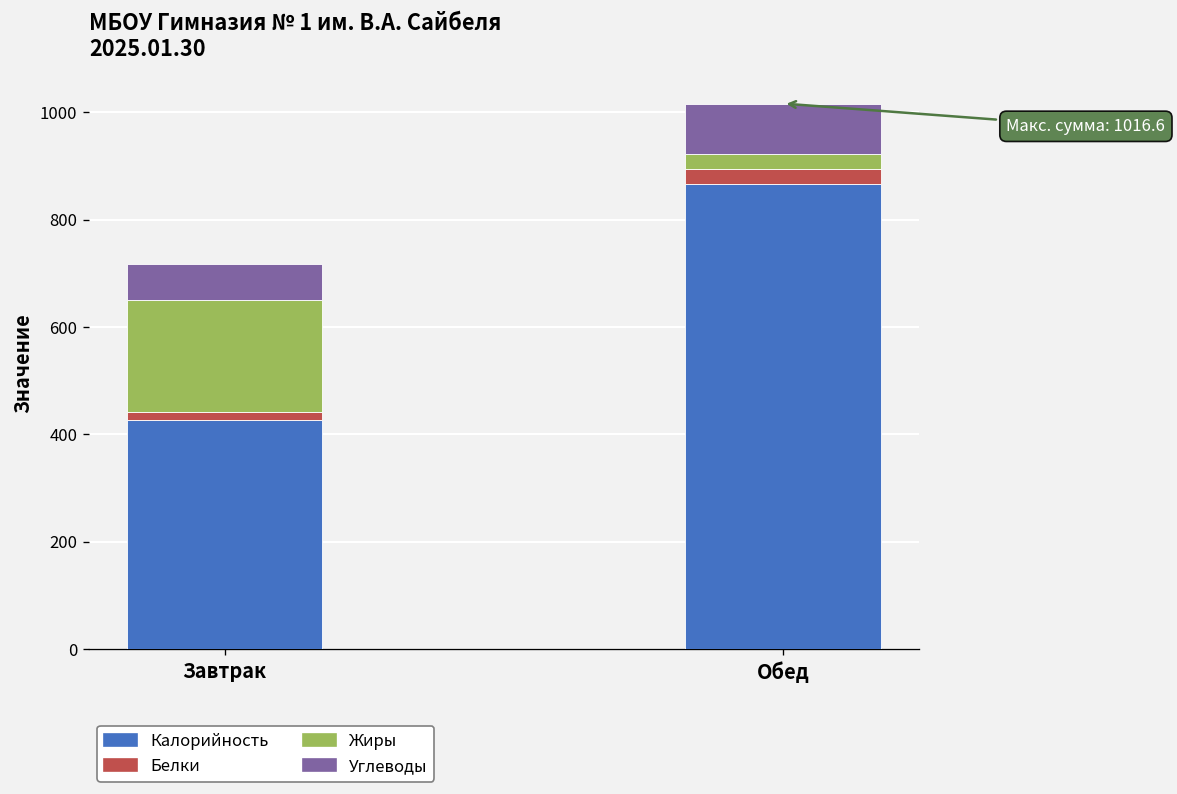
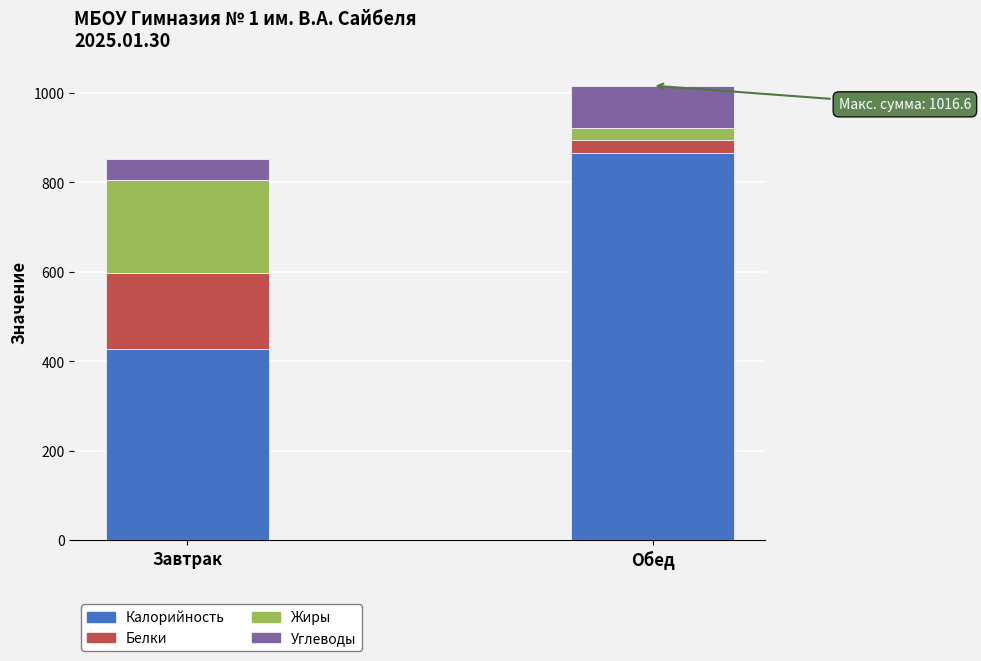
  {
    "Калорийность": {
      "Завтрак": 430,
      "Обед": 870
    },
    "Белки": {
-     "Завтрак": 20,
+     "Завтрак": 170,
      "Обед": 30
    },
    "Жиры": {
      "Завтрак": 210,
      "Обед": 30
    },
    "Углеводы": {
-     "Завтрак": 70
+     "Завтрак": 50
    }
  }
